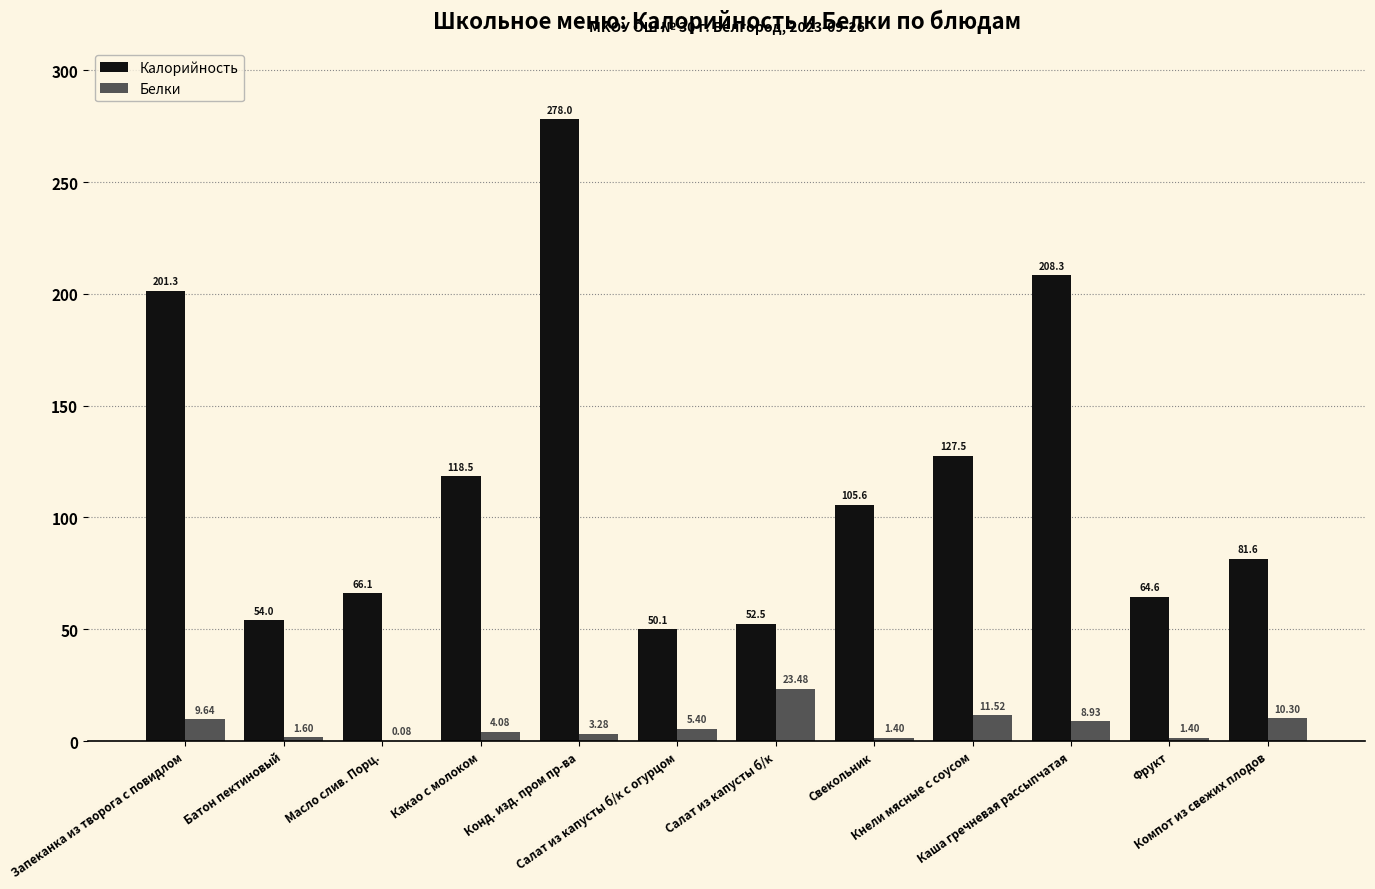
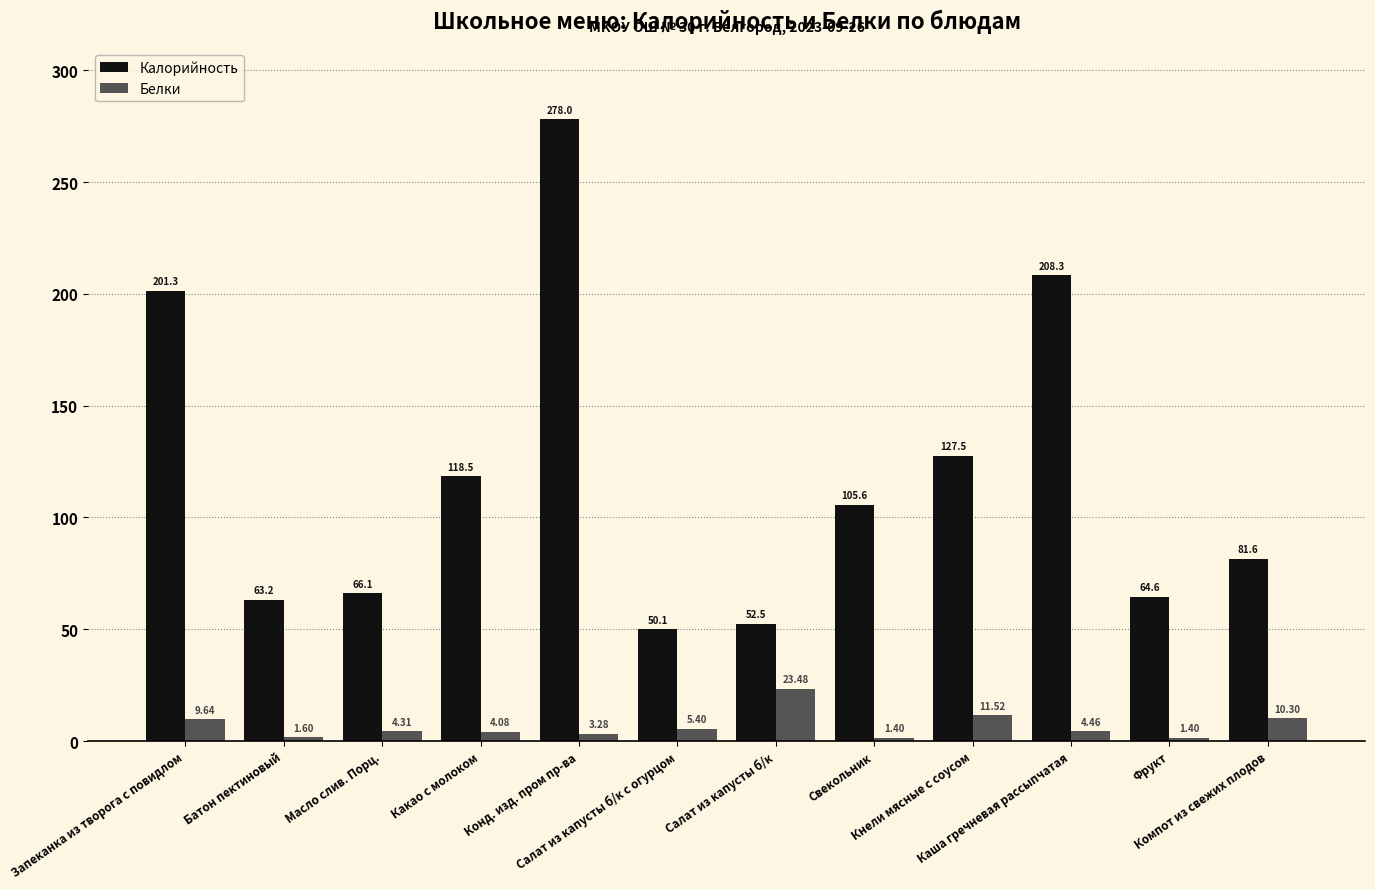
  {
    "Калорийность": {
      "Запеканка из творога с повидлом": 201.3,
-     "Батон пектиновый": 54.0,
+     "Батон пектиновый": 63.2,
      "Масло слив. Порц.": 66.1,
      "Какао с молоком": 118.5,
      "Конд. изд. пром пр-ва": 278.0,
      "Салат из капусты б/к с огурцом": 50.1,
      "Салат из капусты б/к": 52.5,
      "Свекольник": 105.6,
      "Кнели мясные с соусом": 127.5,
      "Каша гречневая рассыпчатая": 208.3,
      "Фрукт": 64.6,
      "Компот из свежих плодов": 81.6
    },
    "Белки": {
      "Запеканка из творога с повидлом": 9.64,
      "Батон пектиновый": 1.60,
-     "Масло слив. Порц.": 0.08,
+     "Масло слив. Порц.": 4.31,
      "Какао с молоком": 4.08,
      "Конд. изд. пром пр-ва": 3.28,
      "Салат из капусты б/к с огурцом": 5.40,
      "Салат из капусты б/к": 23.48,
      "Свекольник": 1.40,
      "Кнели мясные с соусом": 11.52,
-     "Каша гречневая рассыпчатая": 8.93,
+     "Каша гречневая рассыпчатая": 4.46,
      "Фрукт": 1.40,
      "Компот из свежих плодов": 10.30
    }
  }
